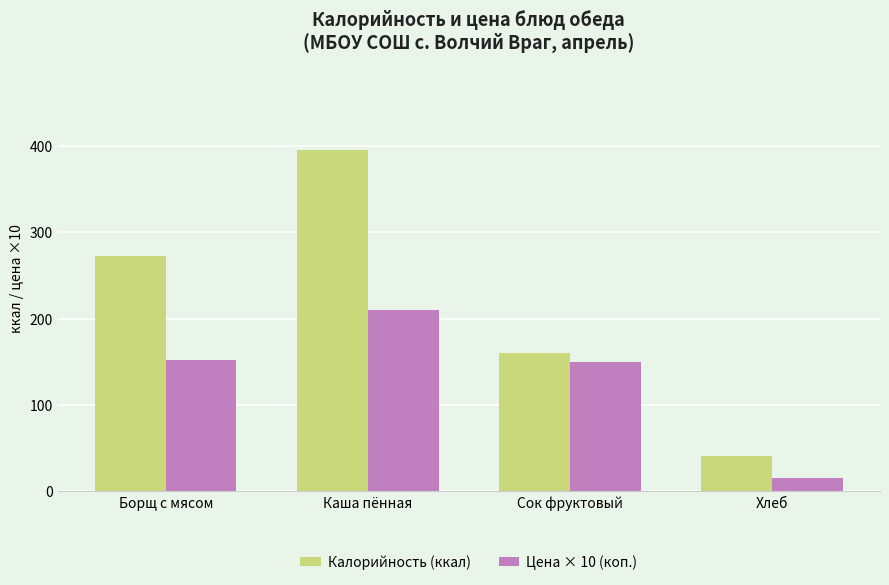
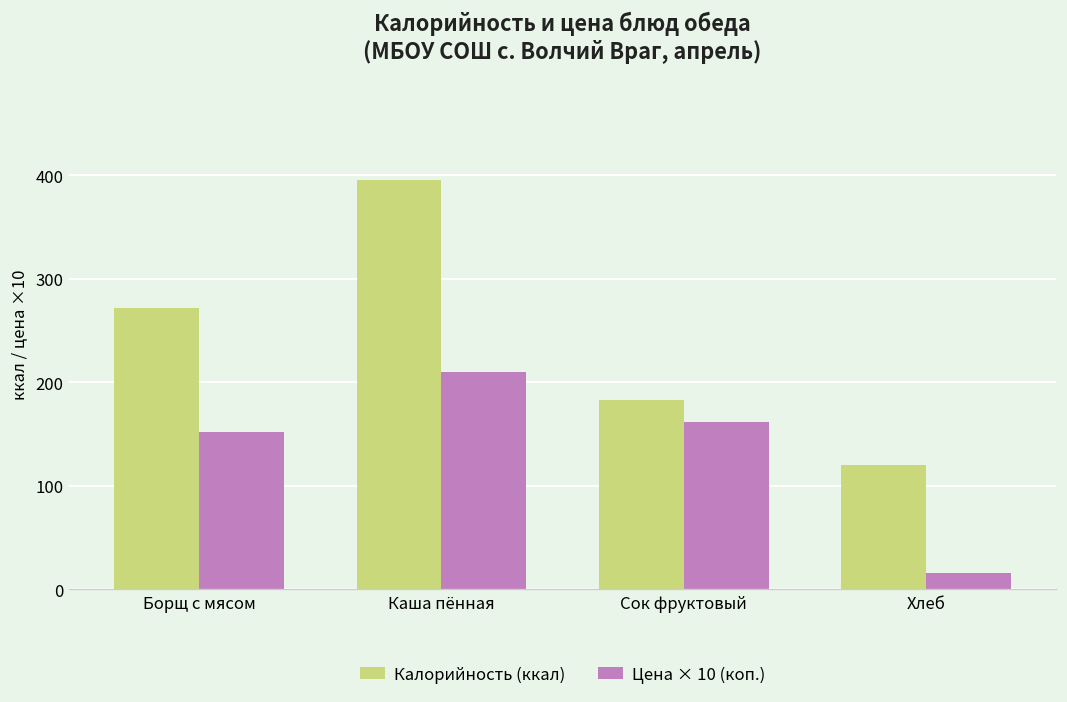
  {
    "Калорийность (ккал)": {
      "Борщ с мясом": 270,
      "Каша пённая": 400,
-     "Сок фруктовый": 160,
-     "Хлеб": 40
+     "Сок фруктовый": 180,
+     "Хлеб": 120
    },
    "Цена × 10 (коп.)": {
      "Борщ с мясом": 150,
      "Каша пённая": 210,
-     "Сок фруктовый": 150,
+     "Сок фруктовый": 160,
      "Хлеб": 20
    }
  }
